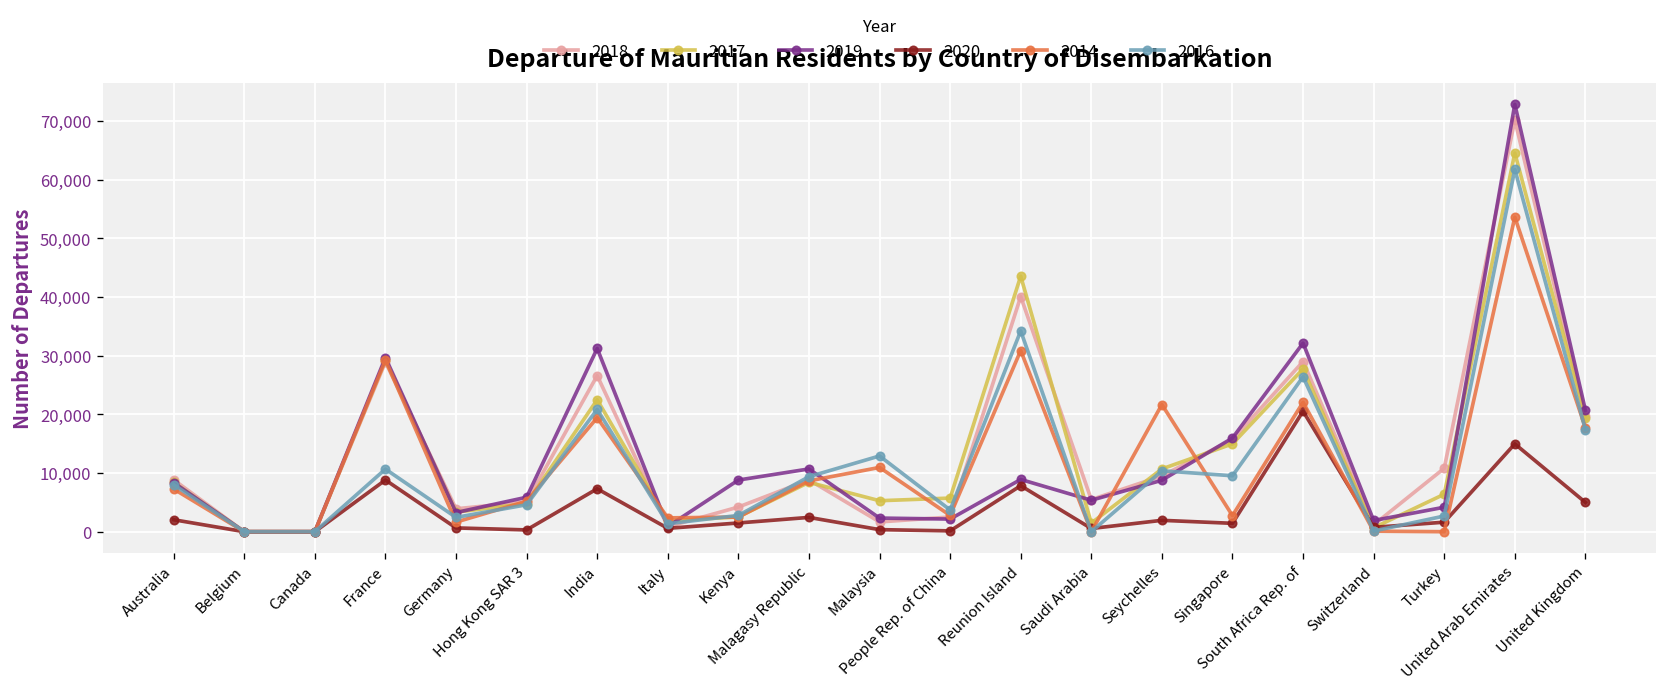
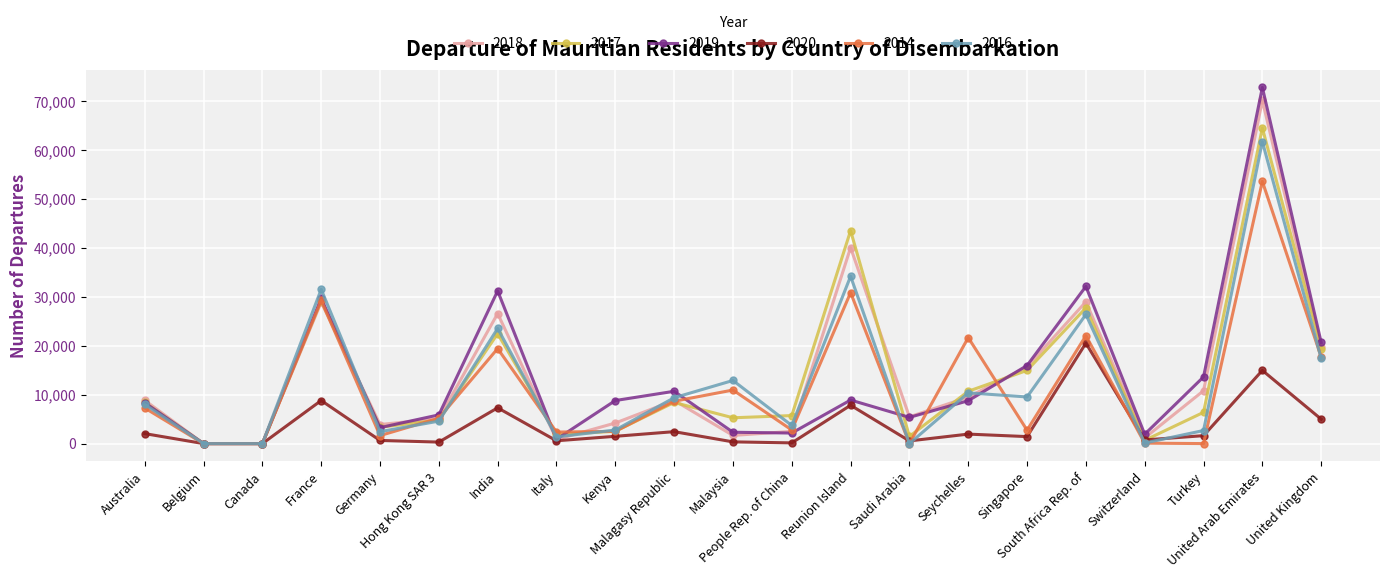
  {
    "2018": {
      "Germany": "4,000",
      "India": "27,000",
      "Kenya": "4,000",
      "Malaysia": "2,000",
      "Reunion Island": "40,000",
      "Seychelles": "10,000",
      "South Africa Rep. of": "29,000",
      "Turkey": "11,000",
      "United Arab Emirates": "70,000"
    },
    "2017": {
      "India": "22,000",
      "Malaysia": "5,000",
      "People Rep. of China": "6,000",
      "Reunion Island": "44,000",
      "Saudi Arabia": "1,000",
      "Singapore": "15,000",
      "South Africa Rep. of": "28,000",
      "Turkey": "6,000",
      "United Arab Emirates": "65,000"
    },
    "2019": {
      "Hong Kong SAR 3": "6,000",
      "India": "31,000",
      "Kenya": "9,000",
      "Malagasy Republic": "11,000",
      "Malaysia": "2,000",
      "Reunion Island": "9,000",
      "Seychelles": "9,000",
      "South Africa Rep. of": "32,000",
      "Switzerland": "2,000",
-     "Turkey": "4,000",
+     "Turkey": "14,000",
      "United Arab Emirates": "73,000",
      "United Kingdom": "21,000"
    },
    "2020": {
      "Australia": "2,000",
      "France": "9,000",
      "Germany": "1,000",
      "Hong Kong SAR 3": "0",
      "India": "7,000",
      "Kenya": "1,000",
      "Malagasy Republic": "2,000",
      "Malaysia": "0",
      "People Rep. of China": "0",
      "Reunion Island": "8,000",
      "Saudi Arabia": "1,000",
      "Seychelles": "2,000",
      "Singapore": "1,000",
      "South Africa Rep. of": "21,000",
      "Turkey": "2,000",
      "United Arab Emirates": "15,000",
      "United Kingdom": "5,000"
    },
    "2014": {
      "Australia": "7,000",
      "Germany": "2,000",
      "India": "19,000",
      "Malaysia": "11,000",
      "Reunion Island": "31,000",
      "Seychelles": "22,000",
      "Singapore": "3,000",
      "South Africa Rep. of": "22,000",
      "Turkey": "0",
      "United Arab Emirates": "54,000"
    },
    "2016": {
-     "France": "11,000",
+     "France": "32,000",
      "Germany": "2,000",
-     "India": "21,000",
+     "India": "24,000",
      "Malagasy Republic": "9,000",
      "Malaysia": "13,000",
      "People Rep. of China": "4,000",
      "Reunion Island": "34,000",
      "Singapore": "10,000",
      "South Africa Rep. of": "26,000",
      "Turkey": "3,000",
      "United Arab Emirates": "62,000"
    }
  }
